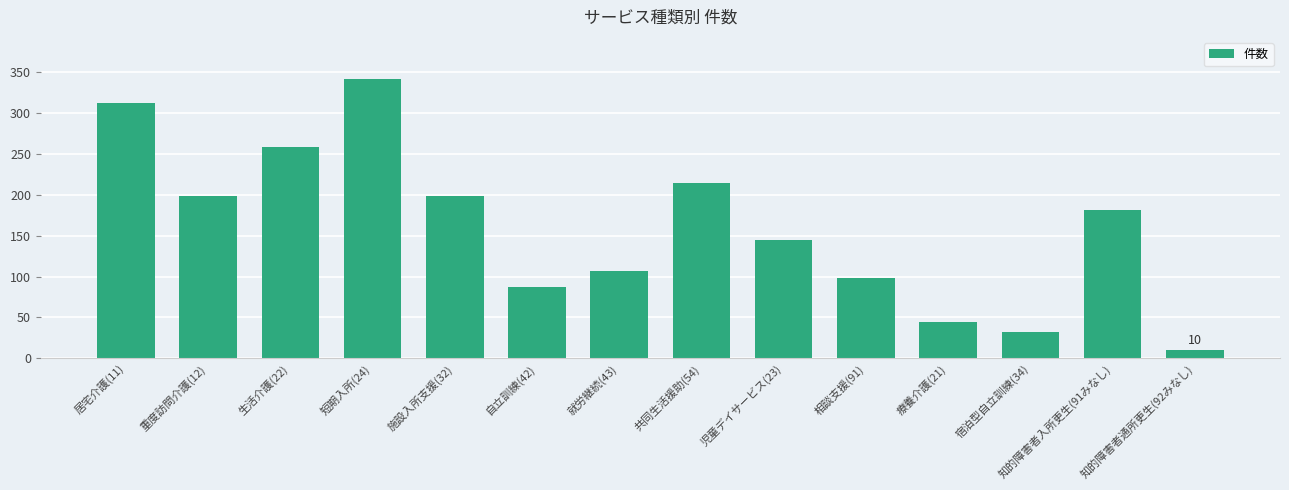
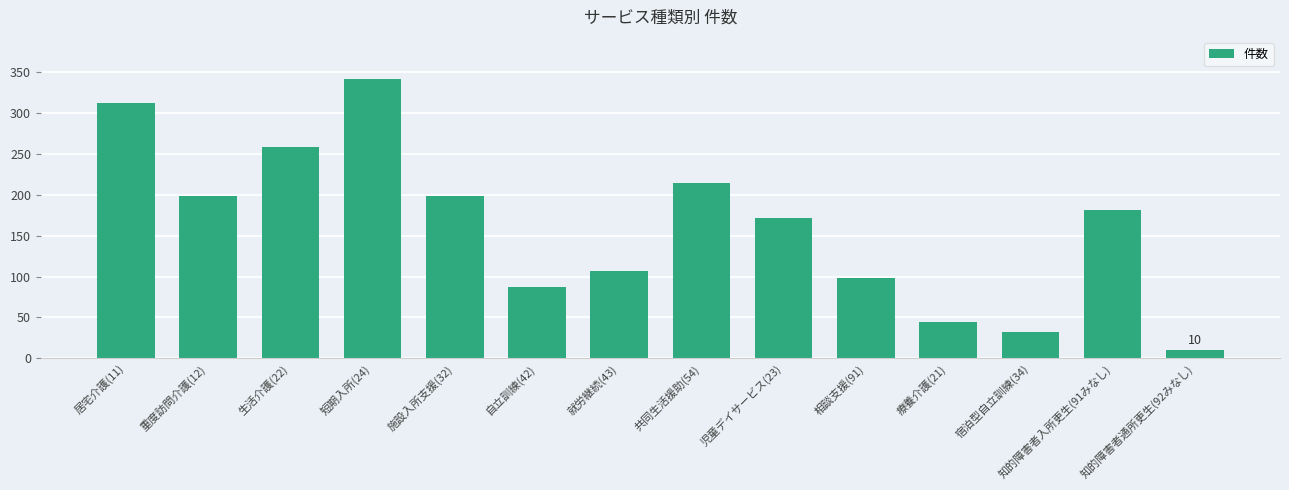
  {
    "居宅介護(11)": 310,
    "重度訪問介護(12)": 200,
    "生活介護(22)": 260,
    "短期入所(24)": 340,
    "施設入所支援(32)": 200,
    "自立訓練(42)": 90,
    "就労継続(43)": 110,
    "共同生活援助(54)": 220,
-   "児童デイサービス(23)": 150,
+   "児童デイサービス(23)": 170,
    "相談支援(91)": 100,
    "療養介護(21)": 50,
    "宿泊型自立訓練(34)": 30,
    "知的障害者入所更生(91みなし)": 180
  }
